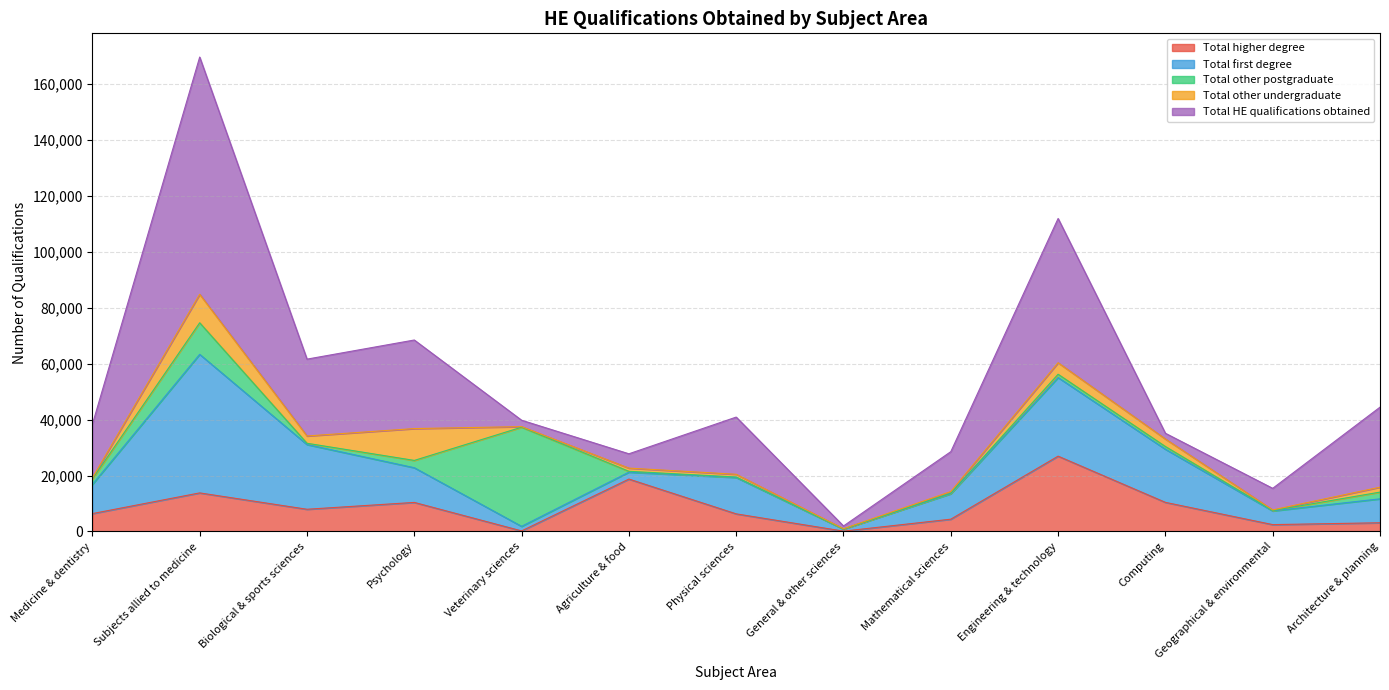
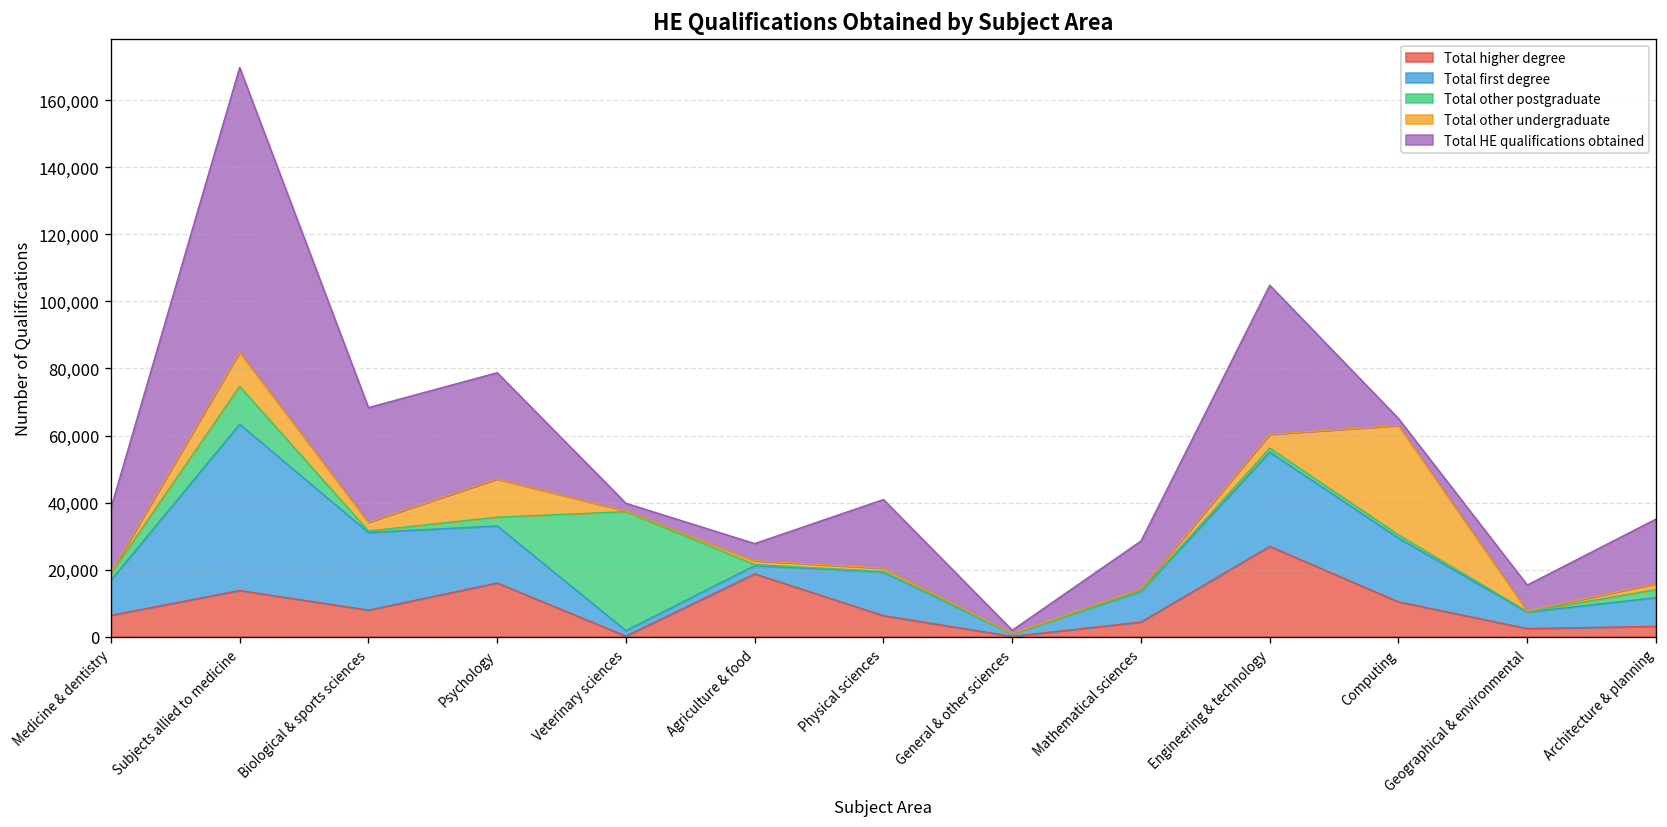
  {
    "Total higher degree": {
      "Medicine & dentistry": "6,000",
      "Subjects allied to medicine": "14,000",
      "Biological & sports sciences": "8,000",
-     "Psychology": "10,000",
+     "Psychology": "16,000",
      "Veterinary sciences": "0",
      "Agriculture & food": "19,000",
      "Physical sciences": "6,000",
      "Mathematical sciences": "4,000",
      "Engineering & technology": "27,000",
      "Computing": "10,000",
      "Geographical & environmental": "2,000",
      "Architecture & planning": "3,000"
    },
    "Total first degree": {
      "Medicine & dentistry": "10,000",
      "Subjects allied to medicine": "50,000",
-     "Psychology": "12,000",
+     "Psychology": "17,000",
      "Veterinary sciences": "2,000",
      "Engineering & technology": "28,000",
      "Computing": "19,000",
      "Architecture & planning": "9,000"
    },
    "Total other postgraduate": {
      "Subjects allied to medicine": "11,000",
      "Psychology": "3,000",
      "Engineering & technology": "1,000",
      "Computing": "1,000",
      "Architecture & planning": "2,000"
    },
    "Total other undergraduate": {
      "Subjects allied to medicine": "10,000",
      "Biological & sports sciences": "3,000",
      "Psychology": "11,000",
      "Agriculture & food": "1,000",
      "Physical sciences": "1,000",
      "Engineering & technology": "4,000",
-     "Computing": "3,000",
+     "Computing": "33,000",
      "Architecture & planning": "2,000"
    },
    "Total HE qualifications obtained": {
      "Medicine & dentistry": "19,000",
      "Subjects allied to medicine": "85,000",
-     "Biological & sports sciences": "27,000",
+     "Biological & sports sciences": "34,000",
      "Psychology": "32,000",
      "Veterinary sciences": "2,000",
      "Agriculture & food": "5,000",
      "Physical sciences": "20,000",
      "General & other sciences": "1,000",
      "Mathematical sciences": "14,000",
-     "Engineering & technology": "52,000",
+     "Engineering & technology": "44,000",
      "Computing": "2,000",
      "Geographical & environmental": "8,000",
-     "Architecture & planning": "29,000"
+     "Architecture & planning": "19,000"
    }
  }
